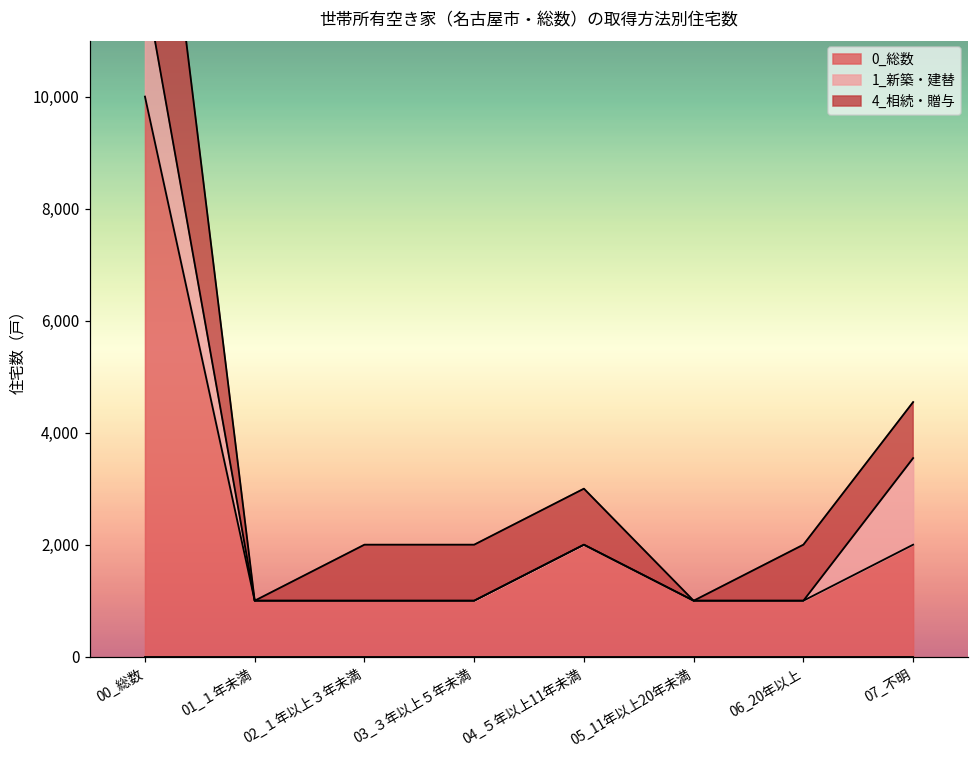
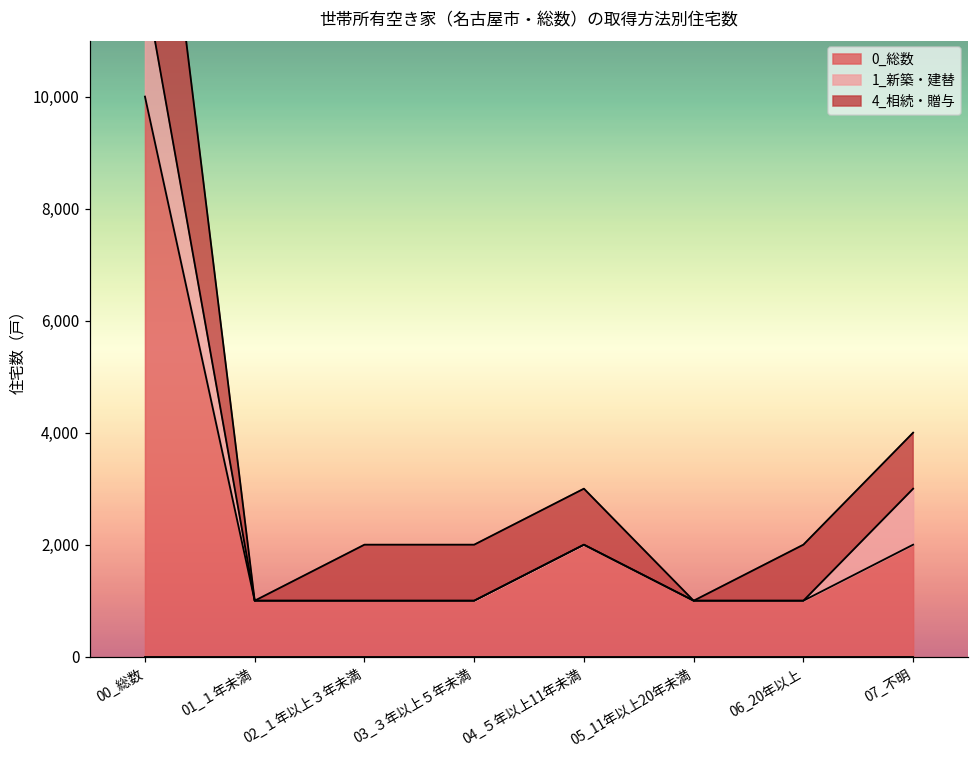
  {
    "1_新築・建替": {
-     "07_不明": "1,500"
+     "07_不明": "1,000"
    }
  }
